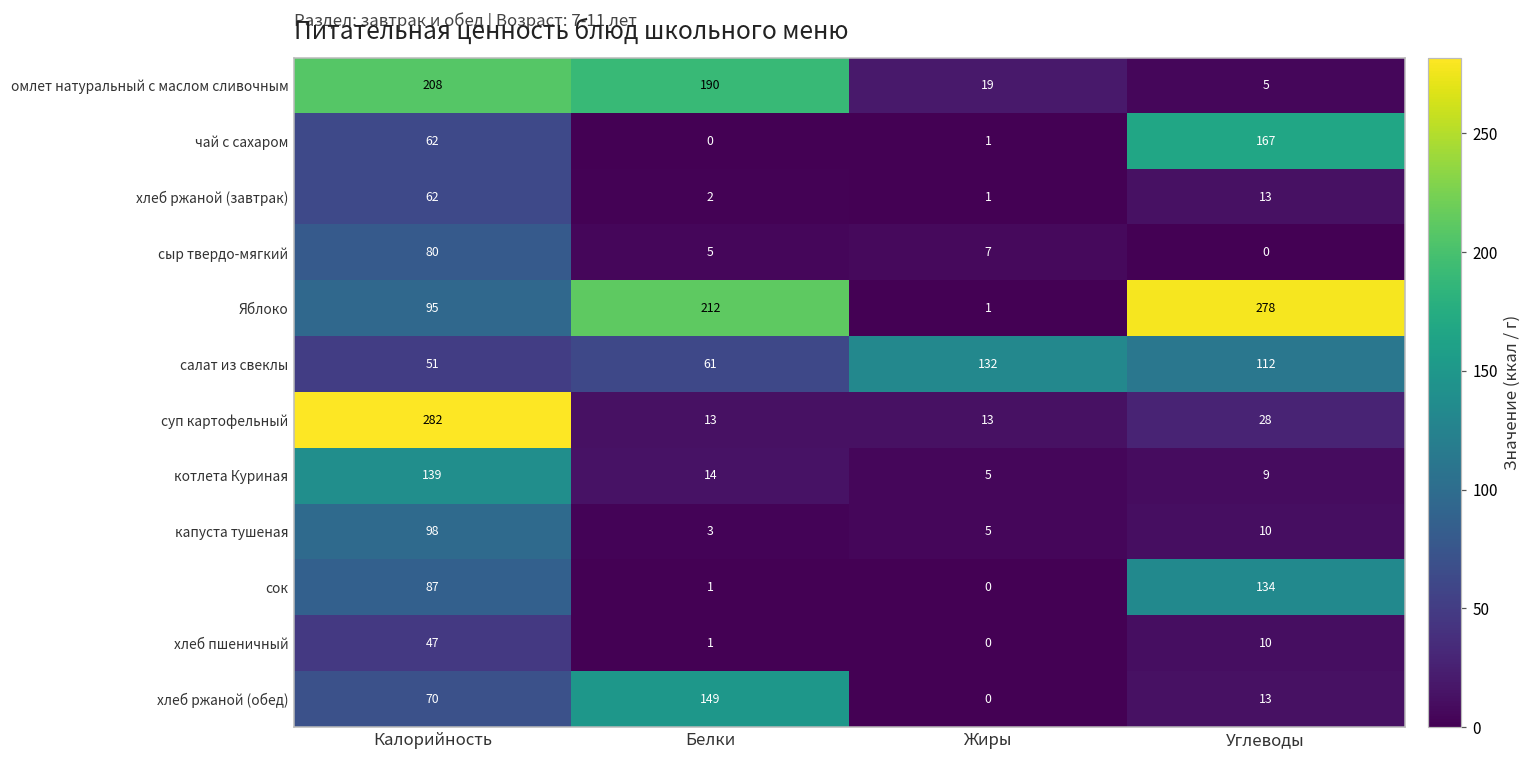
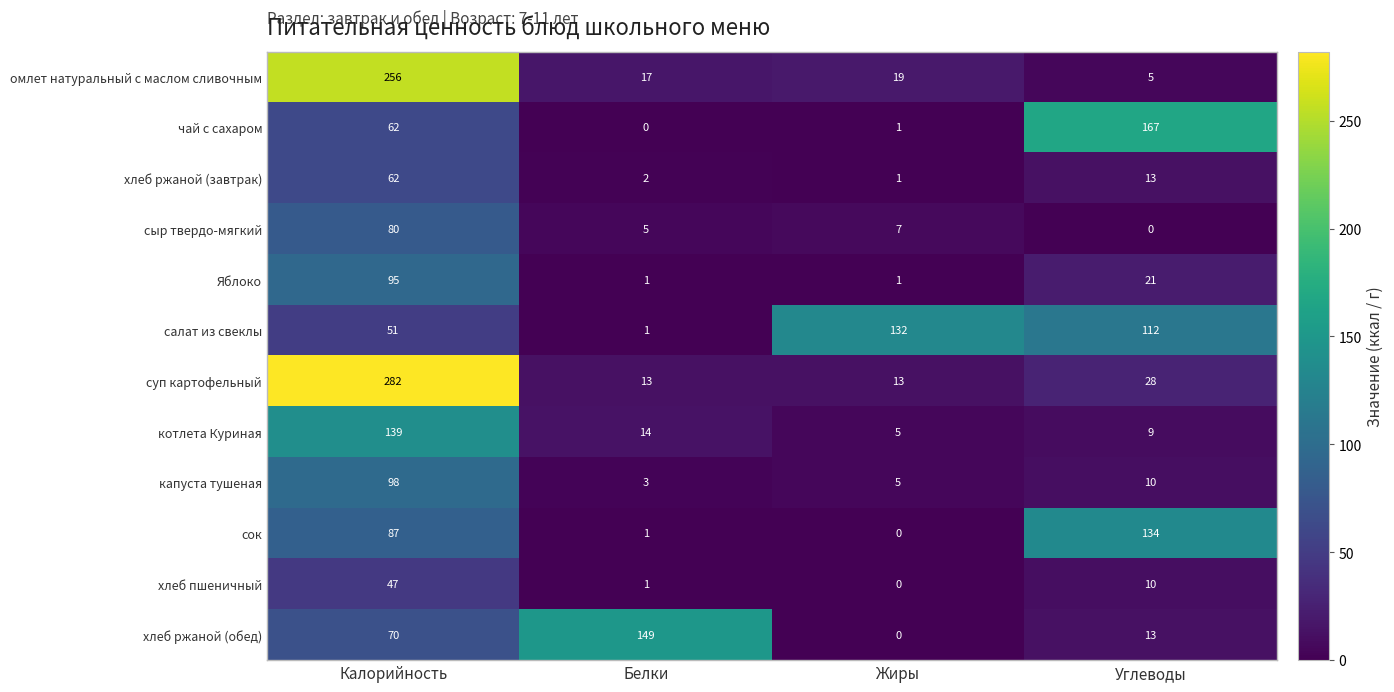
  {
    "омлет натуральный с маслом сливочным": {
-     "Калорийность": 208,
-     "Белки": 190,
+     "Калорийность": 256,
+     "Белки": 17,
      "Жиры": 19,
      "Углеводы": 5
    },
    "чай с сахаром": {
      "Калорийность": 62,
      "Белки": 0,
      "Жиры": 1,
      "Углеводы": 167
    },
    "хлеб ржаной (завтрак)": {
      "Калорийность": 62,
      "Белки": 2,
      "Жиры": 1,
      "Углеводы": 13
    },
    "сыр твердо-мягкий": {
      "Калорийность": 80,
      "Белки": 5,
      "Жиры": 7,
      "Углеводы": 0
    },
    "Яблоко": {
      "Калорийность": 95,
-     "Белки": 212,
+     "Белки": 1,
      "Жиры": 1,
-     "Углеводы": 278
+     "Углеводы": 21
    },
    "салат из свеклы": {
      "Калорийность": 51,
-     "Белки": 61,
+     "Белки": 1,
      "Жиры": 132,
      "Углеводы": 112
    },
    "суп картофельный": {
      "Калорийность": 282,
      "Белки": 13,
      "Жиры": 13,
      "Углеводы": 28
    },
    "котлета Куриная": {
      "Калорийность": 139,
      "Белки": 14,
      "Жиры": 5,
      "Углеводы": 9
    },
    "капуста тушеная": {
      "Калорийность": 98,
      "Белки": 3,
      "Жиры": 5,
      "Углеводы": 10
    },
    "сок": {
      "Калорийность": 87,
      "Белки": 1,
      "Жиры": 0,
      "Углеводы": 134
    },
    "хлеб пшеничный": {
      "Калорийность": 47,
      "Белки": 1,
      "Жиры": 0,
      "Углеводы": 10
    },
    "хлеб ржаной (обед)": {
      "Калорийность": 70,
      "Белки": 149,
      "Жиры": 0,
      "Углеводы": 13
    }
  }
